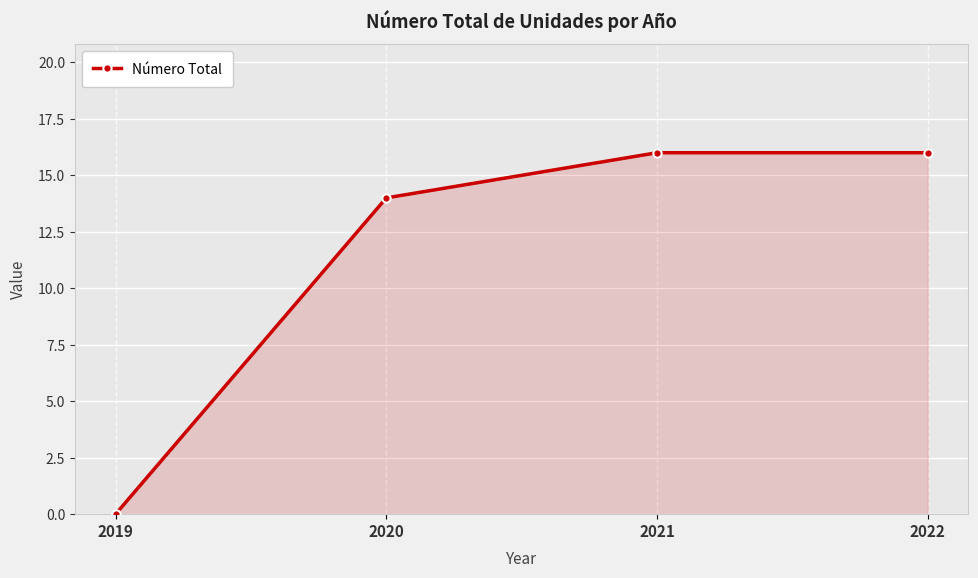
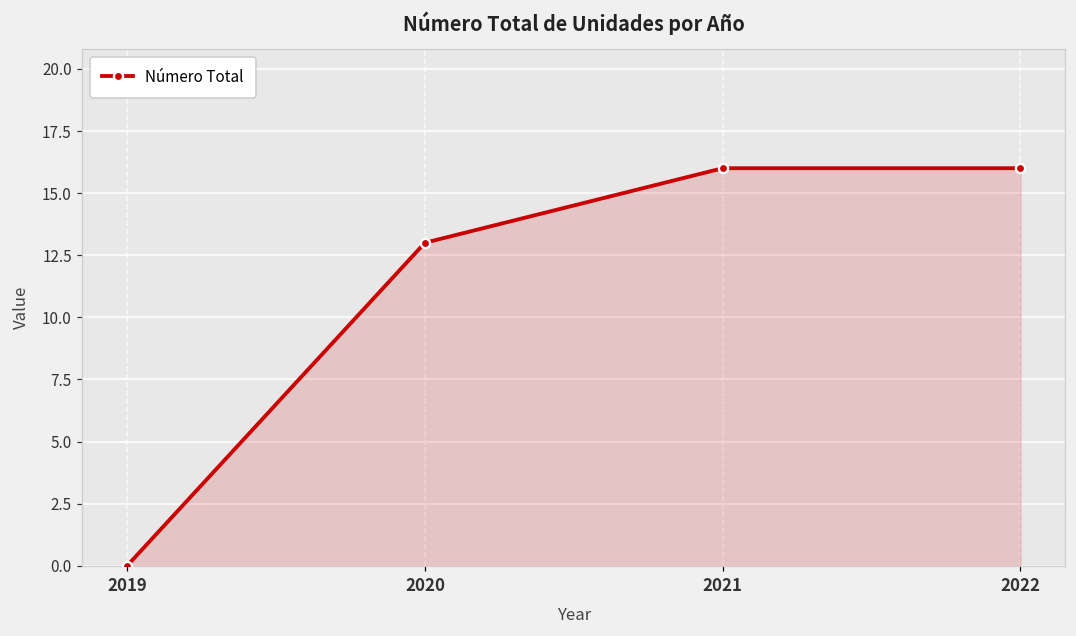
  {
    "2019": 0,
-   "2020": 14,
+   "2020": 13,
    "2021": 16,
    "2022": 16
  }
